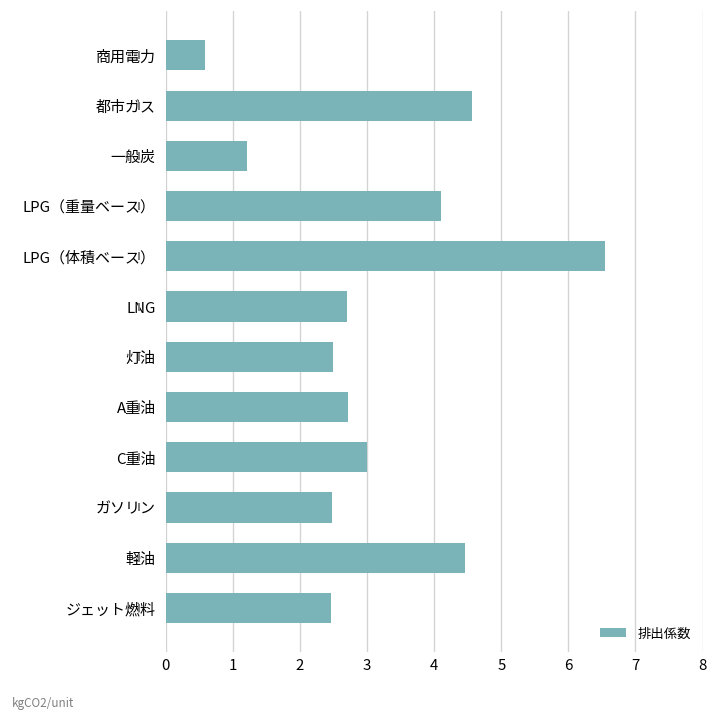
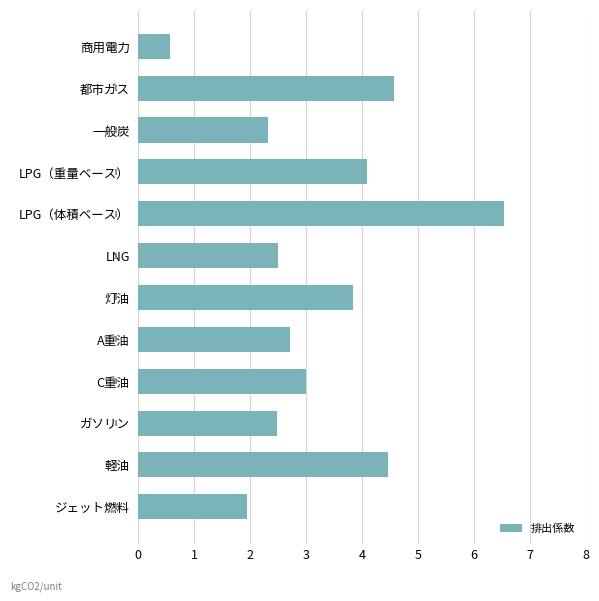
  {
    "商用電力": 0.6,
    "都市ガス": 4.6,
-   "一般炭": 1.2,
+   "一般炭": 2.3,
    "LPG（重量ベース）": 4.1,
    "LPG（体積ベース）": 6.6,
-   "LNG": 2.7,
-   "灯油": 2.5,
+   "LNG": 2.5,
+   "灯油": 3.8,
    "A重油": 2.7,
    "C重油": 3.0,
    "ガソリン": 2.5,
    "軽油": 4.5,
-   "ジェット燃料": 2.5
+   "ジェット燃料": 1.9
  }
